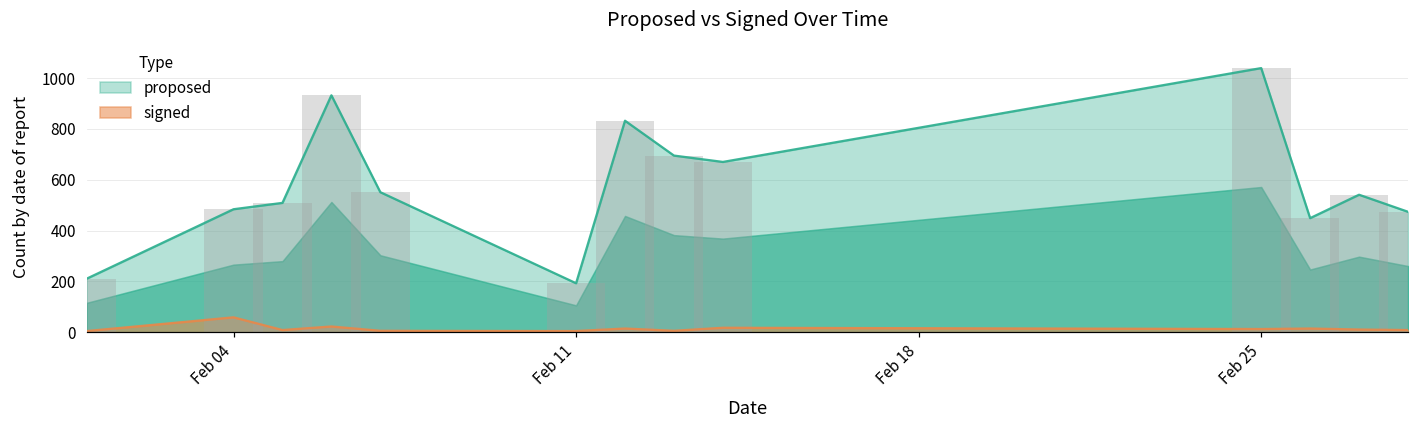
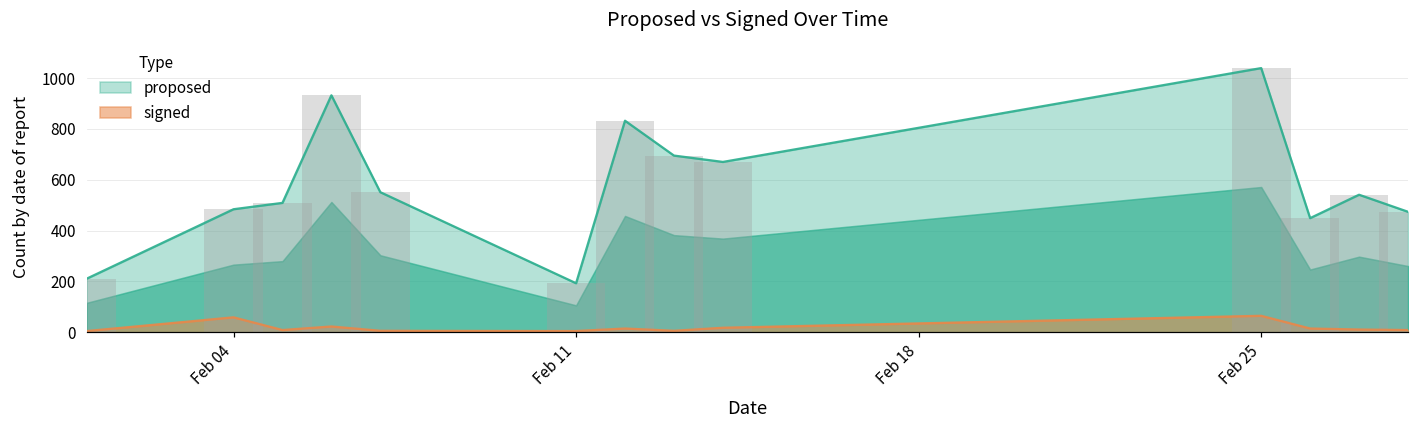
  {
    "signed": {
      "Feb 04": 60,
      "Feb 11": 10,
-     "Feb 25": 10
+     "Feb 25": 70
    }
  }
